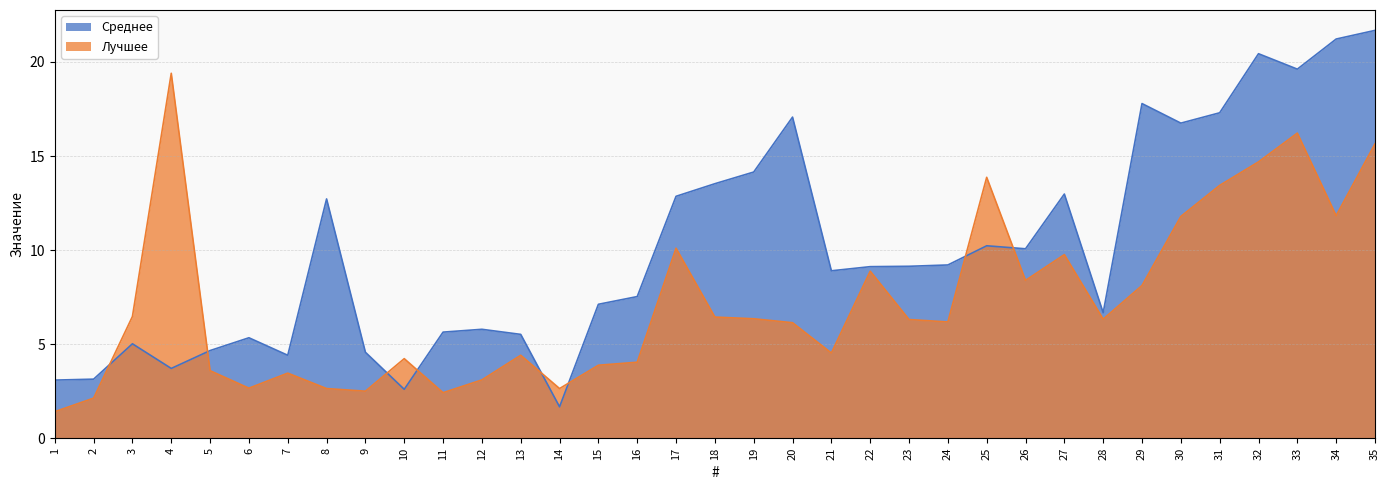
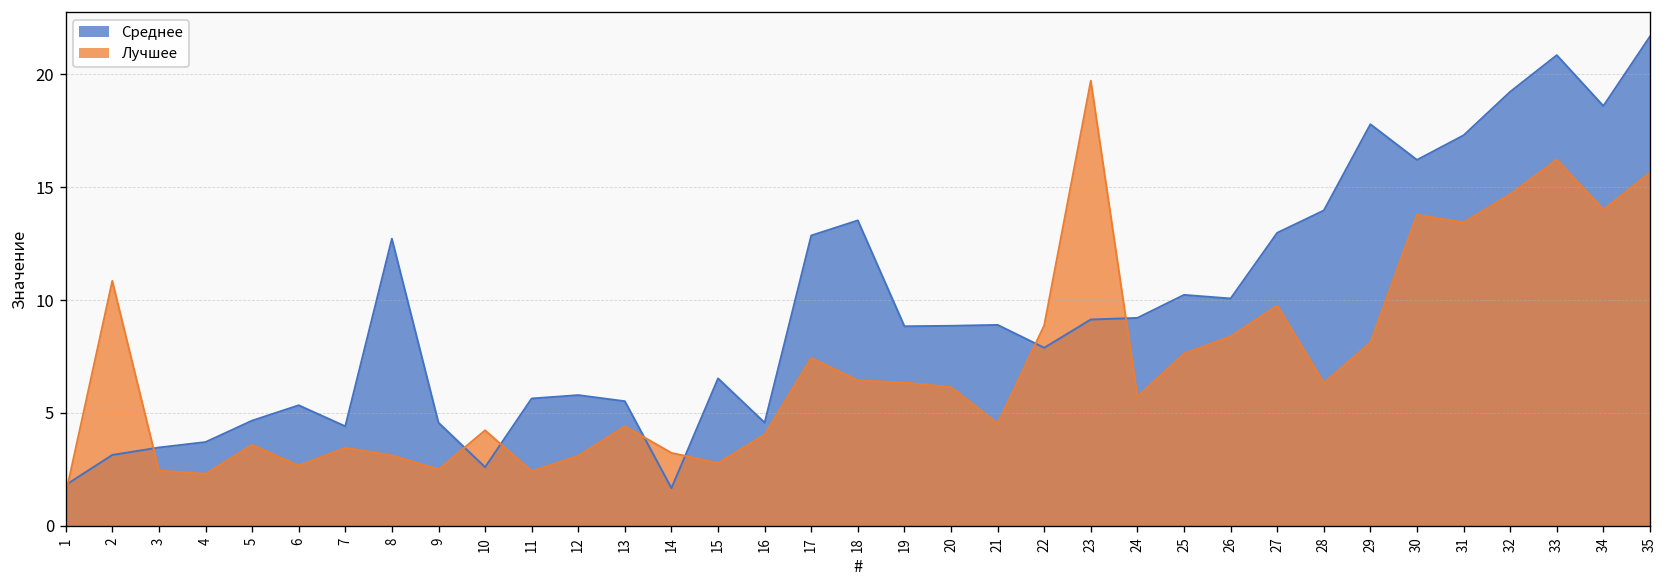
  {
    "Среднее": {
-     "1": 3.1,
+     "1": 1.8,
      "2": 3.1,
-     "3": 5.0,
+     "3": 3.5,
      "4": 3.7,
      "5": 4.7,
      "6": 5.3,
      "7": 4.4,
      "8": 12.7,
      "9": 4.6,
      "10": 2.6,
      "11": 5.6,
      "12": 5.8,
      "13": 5.5,
      "14": 1.7,
-     "15": 7.1,
-     "16": 7.5,
+     "15": 6.5,
+     "16": 4.6,
      "17": 12.9,
      "18": 13.5,
-     "19": 14.2,
-     "20": 17.1,
+     "19": 8.8,
+     "20": 8.9,
      "21": 8.9,
-     "22": 9.1,
+     "22": 7.9,
      "23": 9.1,
      "24": 9.2,
      "25": 10.2,
      "26": 10.1,
      "27": 13.0,
-     "28": 6.7,
+     "28": 14.0,
      "29": 17.8,
-     "30": 16.8,
+     "30": 16.2,
      "31": 17.3,
-     "32": 20.4,
-     "33": 19.6,
-     "34": 21.2,
+     "32": 19.2,
+     "33": 20.9,
+     "34": 18.6,
      "35": 21.7
    },
    "Лучшее": {
      "1": 1.4,
-     "2": 2.1,
-     "3": 6.5,
-     "4": 19.4,
+     "2": 10.9,
+     "3": 2.5,
+     "4": 2.3,
      "5": 3.6,
      "6": 2.7,
      "7": 3.5,
-     "8": 2.6,
+     "8": 3.1,
      "9": 2.5,
      "10": 4.2,
      "11": 2.4,
      "12": 3.1,
      "13": 4.4,
-     "14": 2.6,
-     "15": 3.9,
+     "14": 3.2,
+     "15": 2.8,
      "16": 4.0,
-     "17": 10.1,
+     "17": 7.4,
      "18": 6.4,
      "19": 6.4,
      "20": 6.1,
      "21": 4.5,
      "22": 8.9,
-     "23": 6.3,
-     "24": 6.2,
-     "25": 13.9,
+     "23": 19.7,
+     "24": 5.7,
+     "25": 7.6,
      "26": 8.4,
      "27": 9.8,
      "28": 6.3,
      "29": 8.1,
-     "30": 11.8,
+     "30": 13.8,
      "31": 13.4,
      "32": 14.7,
      "33": 16.2,
-     "34": 11.8,
+     "34": 14.0,
      "35": 15.7
    }
  }
